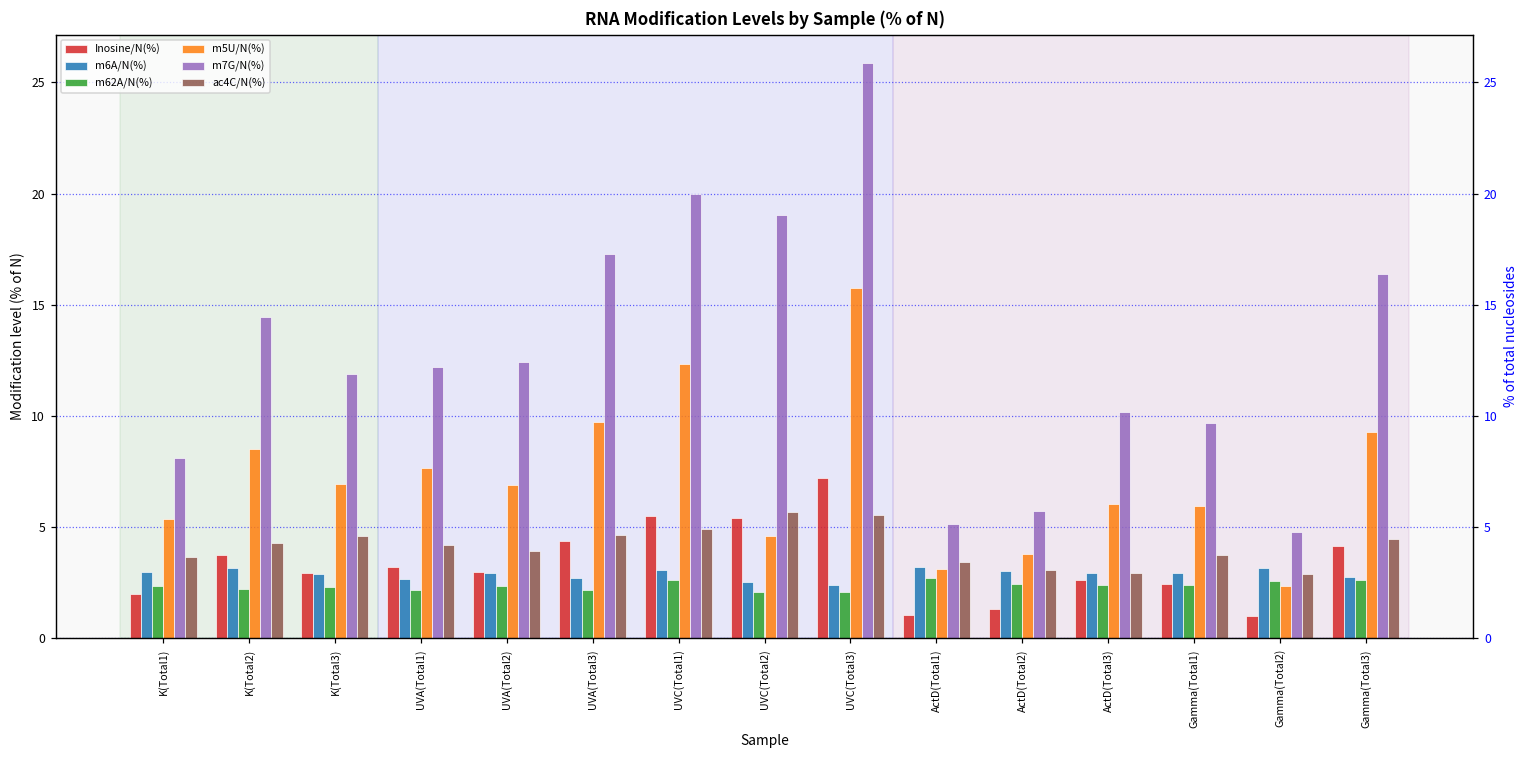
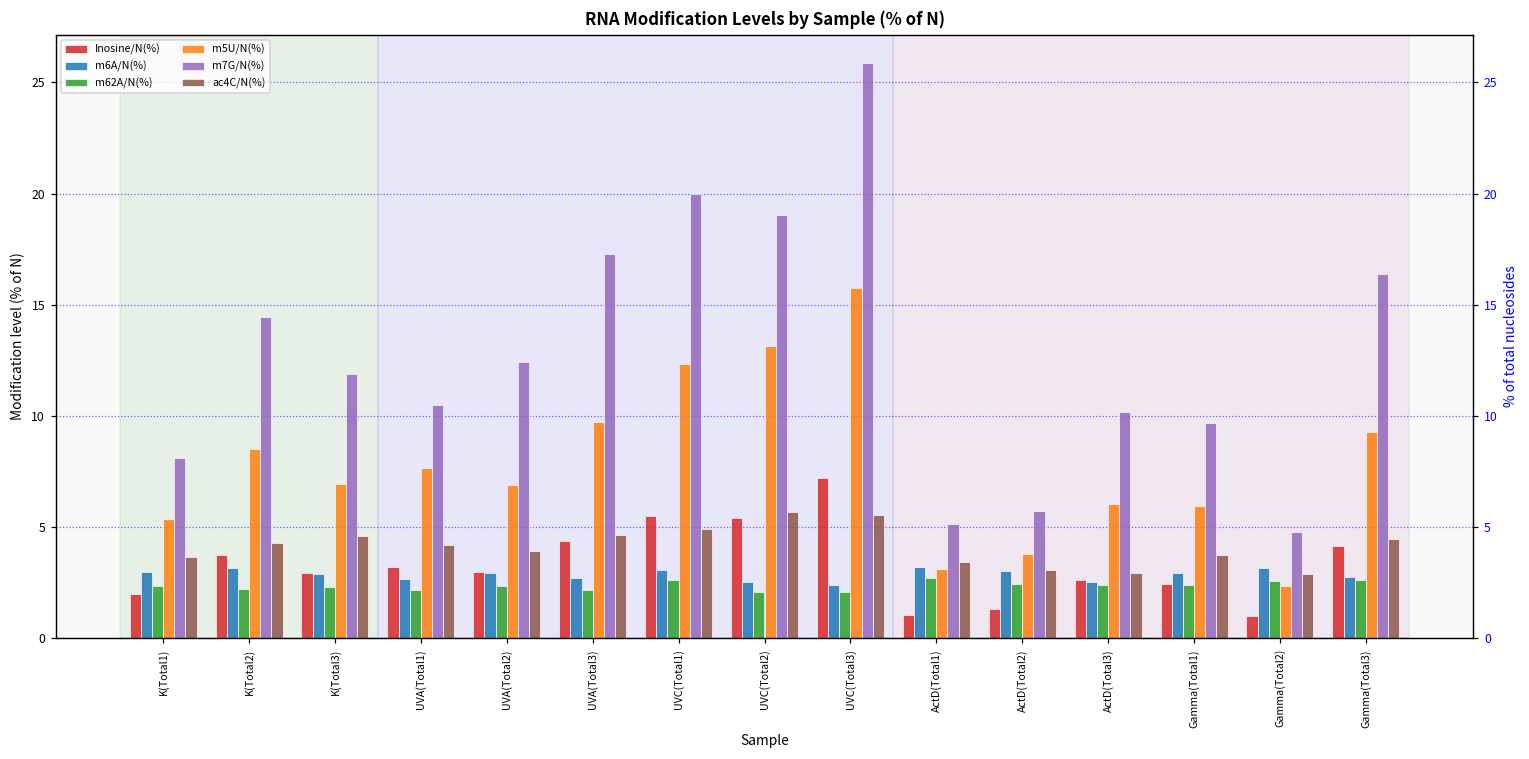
  {
    "Inosine/N(%)": {
      "K(Total1)": 2.0,
      "K(Total2)": 3.8,
      "K(Total3)": 3.0,
      "UVA(Total1)": 3.2,
      "UVA(Total2)": 3.0,
      "UVA(Total3)": 4.4,
      "UVC(Total1)": 5.5,
      "UVC(Total2)": 5.4,
      "UVC(Total3)": 7.2,
      "ActD(Total1)": 1.0,
      "ActD(Total2)": 1.3,
      "ActD(Total3)": 2.6,
      "Gamma(Total1)": 2.4,
      "Gamma(Total2)": 1.0,
      "Gamma(Total3)": 4.2
    },
    "m6A/N(%)": {
      "K(Total1)": 3.0,
      "K(Total2)": 3.1,
      "K(Total3)": 2.9,
      "UVA(Total1)": 2.7,
      "UVA(Total2)": 3.0,
      "UVA(Total3)": 2.7,
      "UVC(Total1)": 3.1,
      "UVC(Total2)": 2.5,
      "UVC(Total3)": 2.4,
      "ActD(Total1)": 3.2,
      "ActD(Total2)": 3.0,
-     "ActD(Total3)": 2.9,
+     "ActD(Total3)": 2.5,
      "Gamma(Total1)": 2.9,
      "Gamma(Total2)": 3.1,
      "Gamma(Total3)": 2.8
    },
    "m62A/N(%)": {
      "K(Total1)": 2.4,
      "K(Total2)": 2.2,
      "K(Total3)": 2.3,
      "UVA(Total1)": 2.2,
      "UVA(Total2)": 2.3,
      "UVA(Total3)": 2.2,
      "UVC(Total1)": 2.6,
      "UVC(Total2)": 2.1,
      "UVC(Total3)": 2.1,
      "ActD(Total1)": 2.7,
      "ActD(Total2)": 2.5,
      "ActD(Total3)": 2.4,
      "Gamma(Total1)": 2.4,
      "Gamma(Total2)": 2.6,
      "Gamma(Total3)": 2.6
    },
    "m5U/N(%)": {
      "K(Total1)": 5.4,
      "K(Total2)": 8.5,
      "K(Total3)": 6.9,
      "UVA(Total1)": 7.6,
      "UVA(Total2)": 6.9,
      "UVA(Total3)": 9.7,
      "UVC(Total1)": 12.4,
-     "UVC(Total2)": 4.6,
+     "UVC(Total2)": 13.1,
      "UVC(Total3)": 15.7,
      "ActD(Total1)": 3.1,
      "ActD(Total2)": 3.8,
      "ActD(Total3)": 6.0,
      "Gamma(Total1)": 6.0,
      "Gamma(Total2)": 2.4,
      "Gamma(Total3)": 9.3
    },
    "m7G/N(%)": {
      "K(Total1)": 8.1,
      "K(Total2)": 14.5,
      "K(Total3)": 11.9,
-     "UVA(Total1)": 12.2,
+     "UVA(Total1)": 10.5,
      "UVA(Total2)": 12.4,
      "UVA(Total3)": 17.3,
      "UVC(Total1)": 20.0,
      "UVC(Total2)": 19.1,
      "UVC(Total3)": 25.9,
      "ActD(Total1)": 5.1,
      "ActD(Total2)": 5.7,
      "ActD(Total3)": 10.2,
      "Gamma(Total1)": 9.7,
      "Gamma(Total2)": 4.8,
      "Gamma(Total3)": 16.4
    },
    "ac4C/N(%)": {
      "K(Total1)": 3.7,
      "K(Total2)": 4.3,
      "K(Total3)": 4.6,
      "UVA(Total1)": 4.2,
      "UVA(Total2)": 3.9,
      "UVA(Total3)": 4.6,
      "UVC(Total1)": 4.9,
      "UVC(Total2)": 5.7,
      "UVC(Total3)": 5.6,
      "ActD(Total1)": 3.4,
      "ActD(Total2)": 3.1,
      "ActD(Total3)": 3.0,
      "Gamma(Total1)": 3.7,
      "Gamma(Total2)": 2.9,
      "Gamma(Total3)": 4.5
    }
  }
